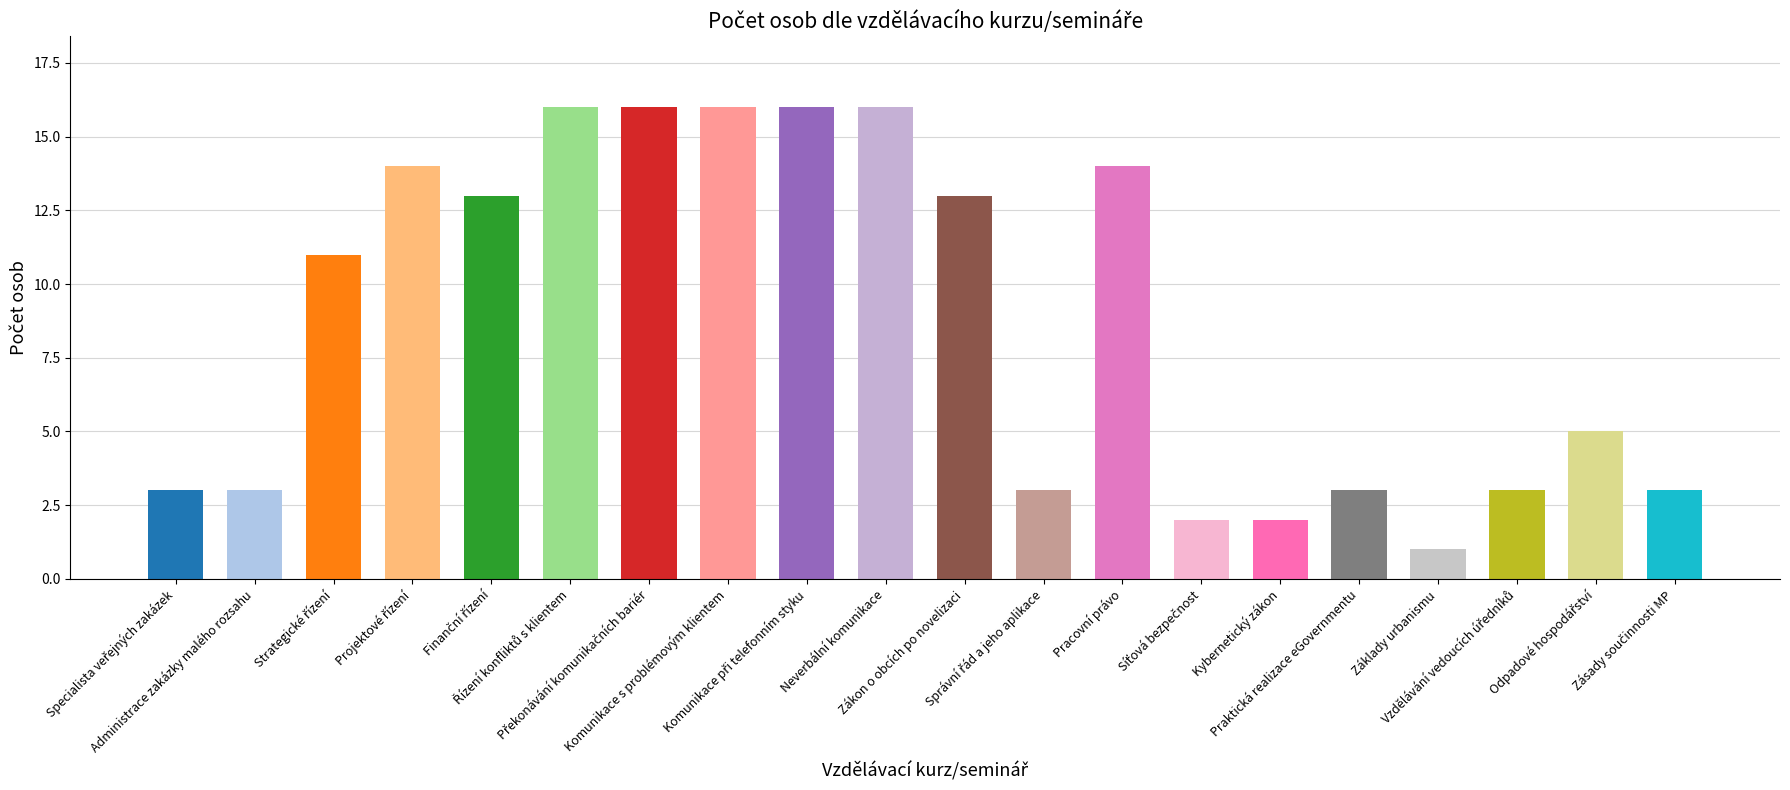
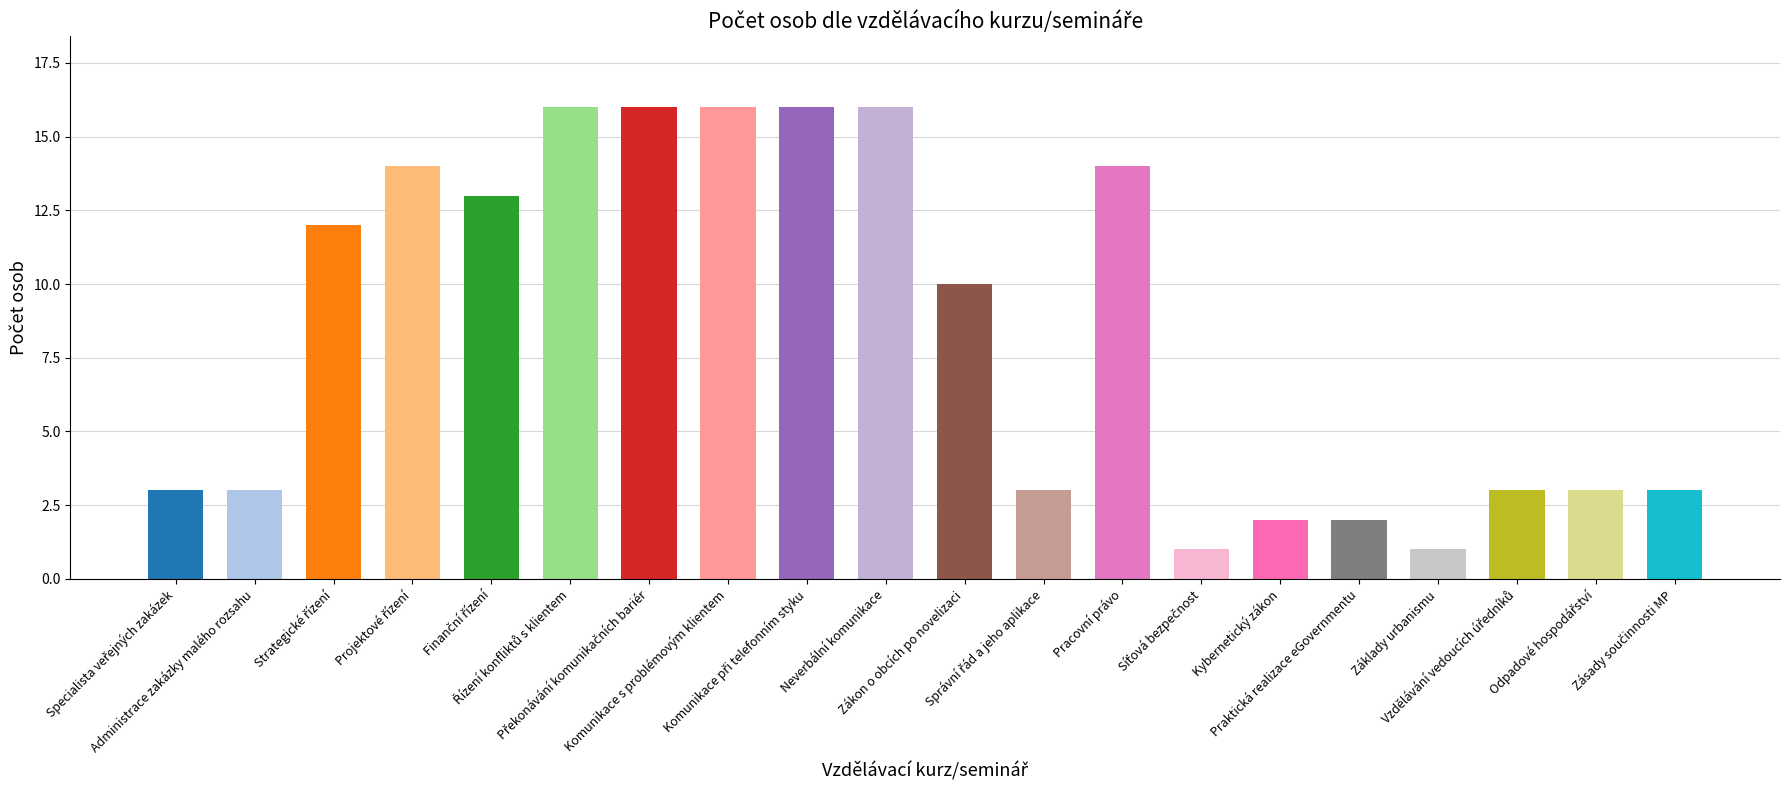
  {
    "Specialista veřejných zakázek": 3,
    "Administrace zakázky malého rozsahu": 3,
-   "Strategické řízení": 11,
+   "Strategické řízení": 12,
    "Projektové řízení": 14,
    "Finanční řízení": 13,
    "Řízení konfliktů s klientem": 16,
    "Překonávání komunikačních bariér": 16,
    "Komunikace s problémovým klientem": 16,
    "Komunikace při telefonním styku": 16,
    "Neverbální komunikace": 16,
-   "Zákon o obcích po novelizaci": 13,
+   "Zákon o obcích po novelizaci": 10,
    "Správní řád a jeho aplikace": 3,
    "Pracovní právo": 14,
-   "Síťová bezpečnost": 2,
+   "Síťová bezpečnost": 1,
    "Kybernetický zákon": 2,
-   "Praktická realizace eGovernmentu": 3,
+   "Praktická realizace eGovernmentu": 2,
    "Základy urbanismu": 1,
    "Vzdělávání vedoucích úředníků": 3,
-   "Odpadové hospodářství": 5,
+   "Odpadové hospodářství": 3,
    "Zásady součinnosti MP": 3
  }
